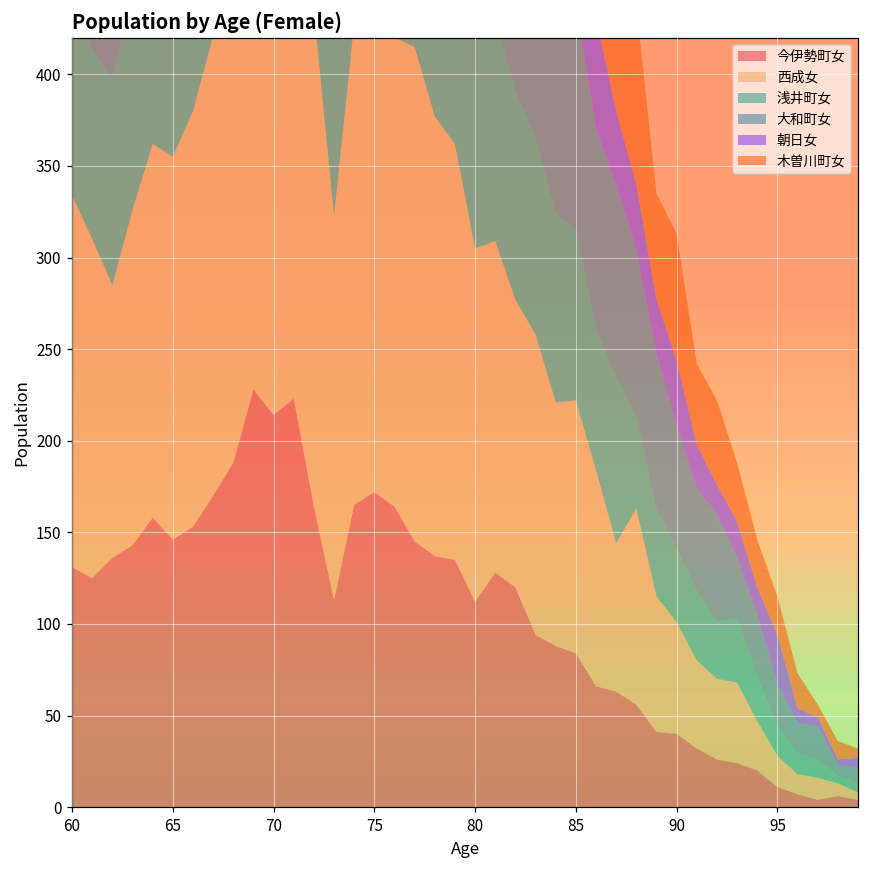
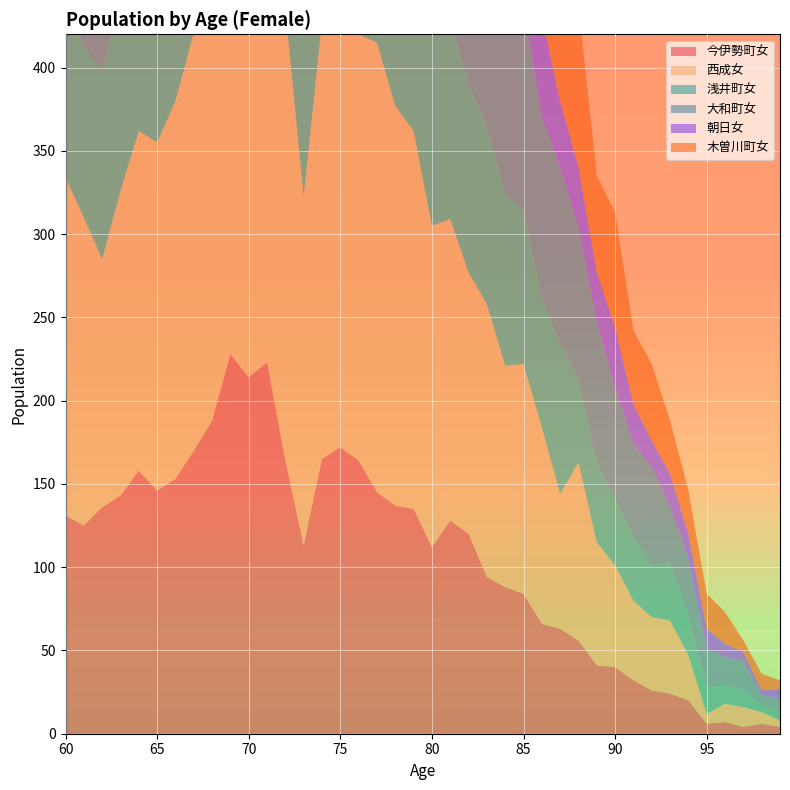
  {
    "今伊勢町女": {
      "60": 131,
      "65": 146,
      "70": 214,
      "75": 172,
      "80": 112,
      "85": 84,
      "90": 40,
-     "95": 11
+     "95": 6
    },
    "西成女": {
      "60": 203,
      "65": 209,
      "80": 193,
      "85": 138,
      "90": 61,
-     "95": 17
+     "95": 6
    },
    "朝日女": {
      "90": 36,
-     "95": 27
+     "95": 12
    },
    "木曽川町女": {
      "90": 69,
      "95": 21
    }
  }
